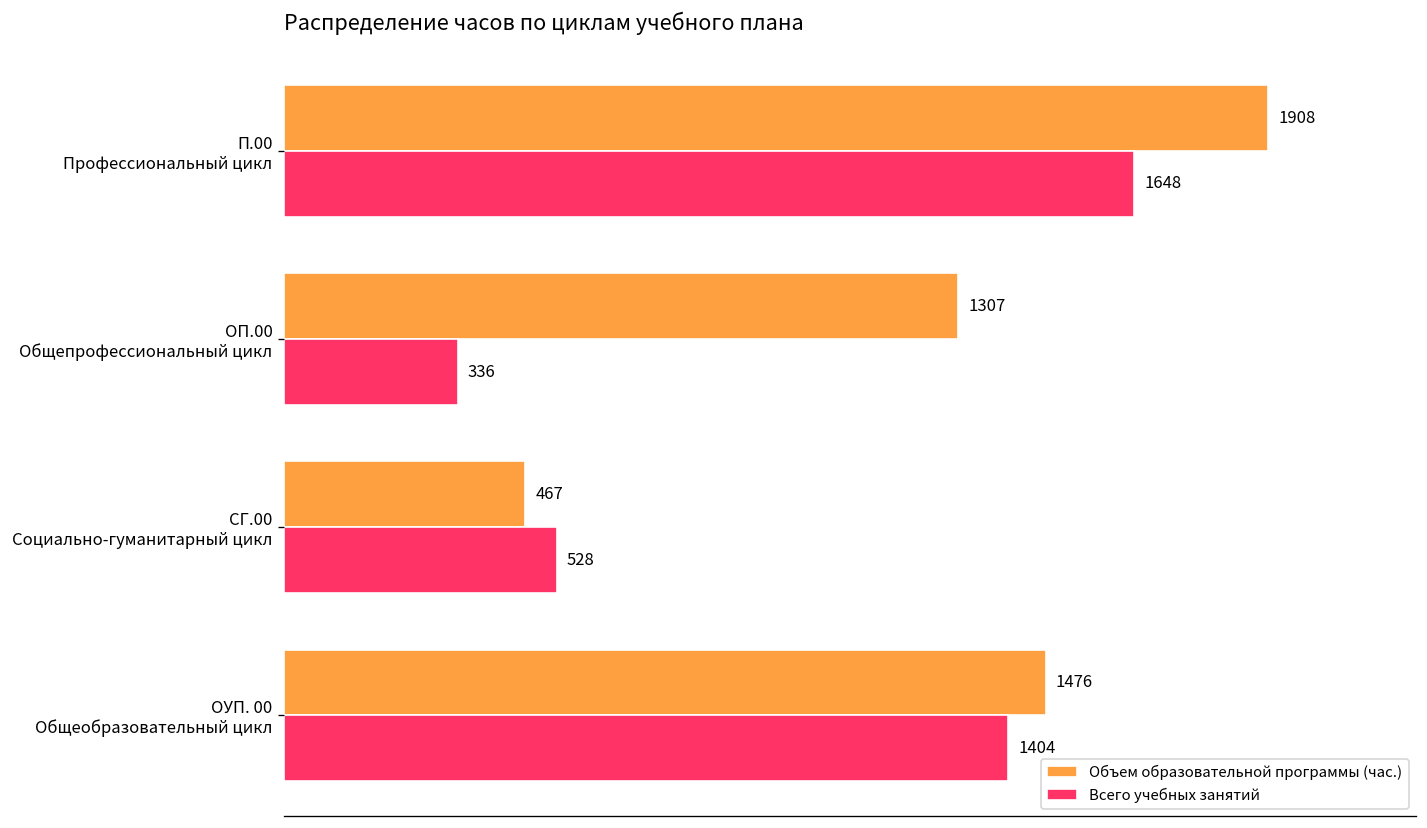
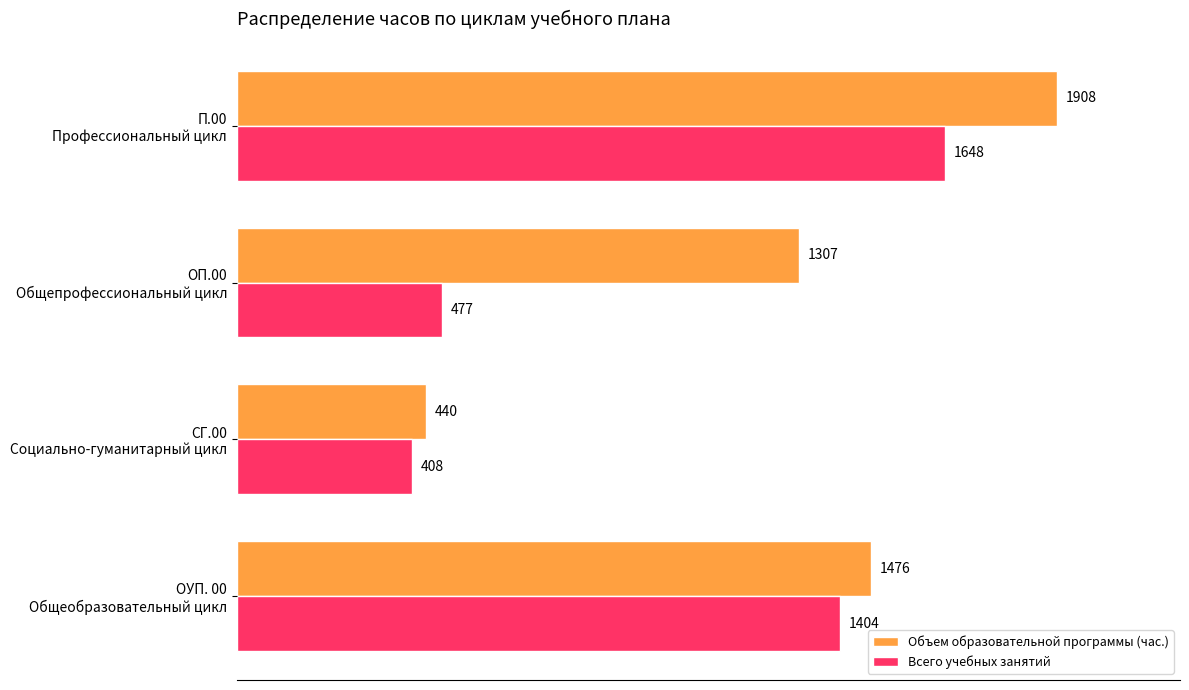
  {
    "Объем образовательной программы (час.)": {
      "П.00 Профессиональный цикл": 1908,
      "ОП.00 Общепрофессиональный цикл": 1307,
-     "СГ.00 Социально-гуманитарный цикл": 467,
+     "СГ.00 Социально-гуманитарный цикл": 440,
      "ОУП. 00 Общеобразовательный цикл": 1476
    },
    "Всего учебных занятий": {
      "П.00 Профессиональный цикл": 1648,
-     "ОП.00 Общепрофессиональный цикл": 336,
-     "СГ.00 Социально-гуманитарный цикл": 528
+     "ОП.00 Общепрофессиональный цикл": 477,
+     "СГ.00 Социально-гуманитарный цикл": 408
    }
  }
